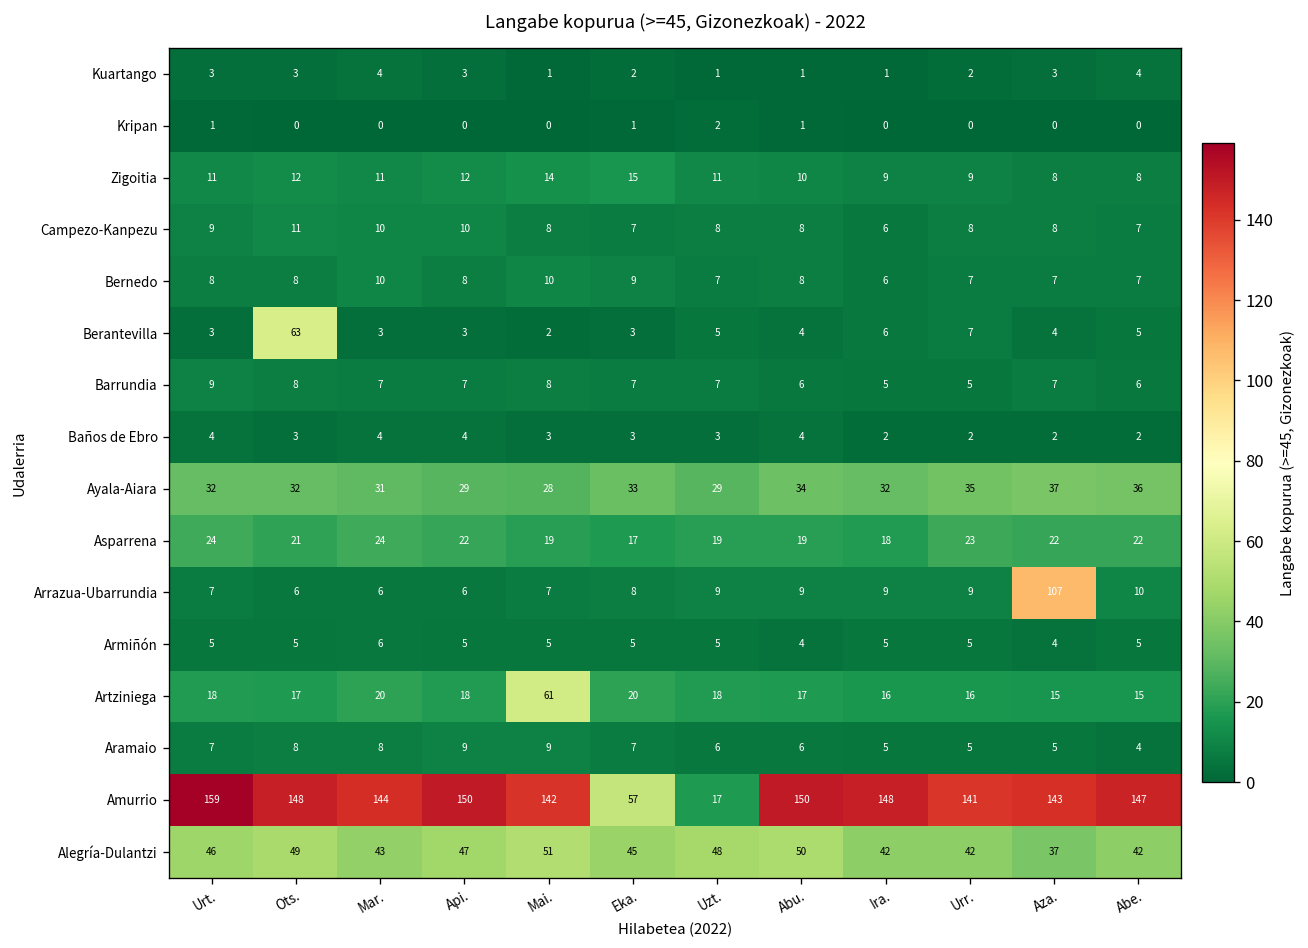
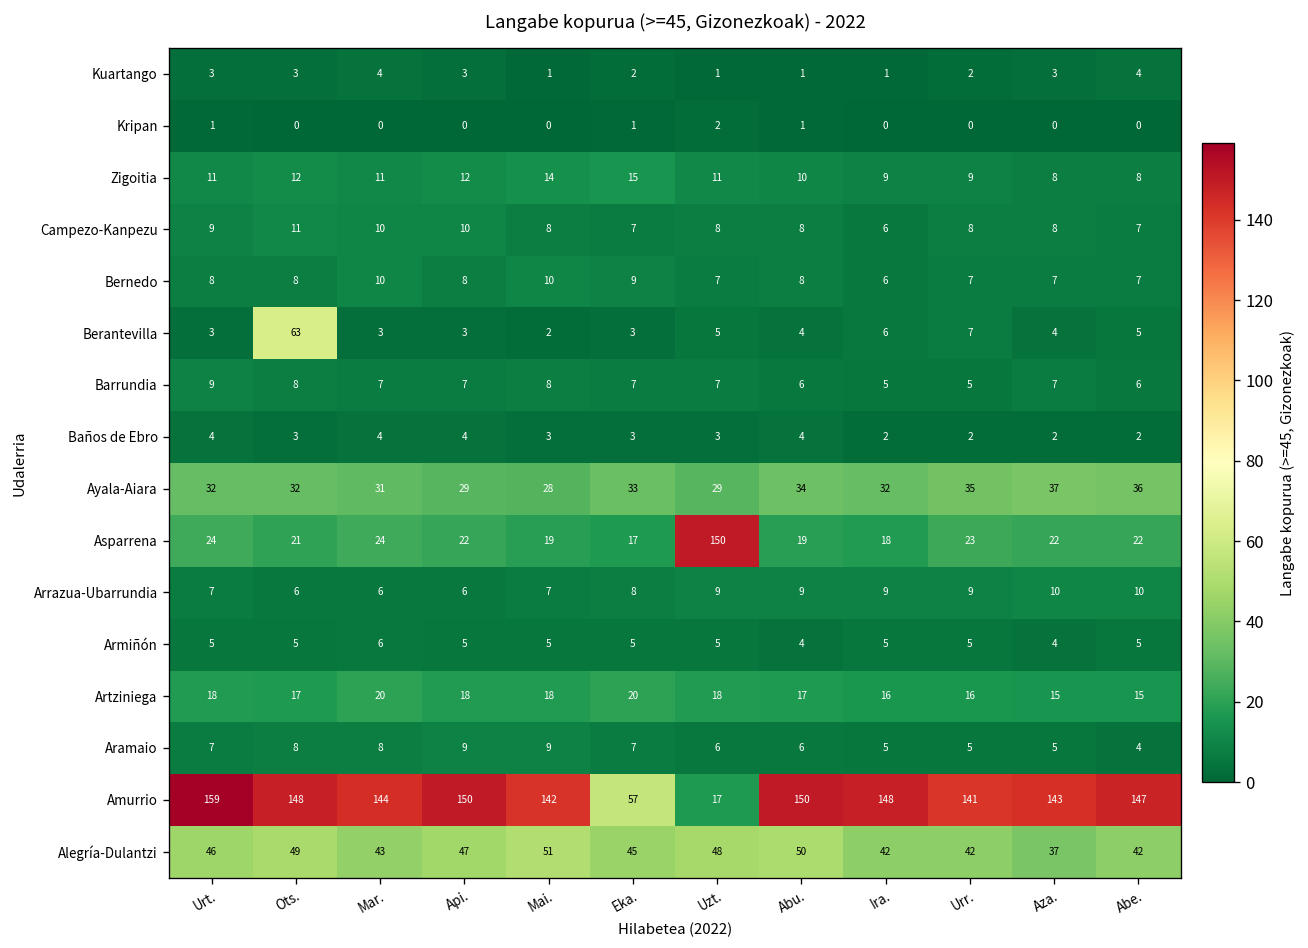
  {
    "Kuartango": {
      "Urt.": 3,
      "Ots.": 3,
      "Mar.": 4,
      "Api.": 3,
      "Mai.": 1,
      "Eka.": 2,
      "Uzt.": 1,
      "Abu.": 1,
      "Ira.": 1,
      "Urr.": 2,
      "Aza.": 3,
      "Abe.": 4
    },
    "Kripan": {
      "Urt.": 1,
      "Ots.": 0,
      "Mar.": 0,
      "Api.": 0,
      "Mai.": 0,
      "Eka.": 1,
      "Uzt.": 2,
      "Abu.": 1,
      "Ira.": 0,
      "Urr.": 0,
      "Aza.": 0,
      "Abe.": 0
    },
    "Zigoitia": {
      "Urt.": 11,
      "Ots.": 12,
      "Mar.": 11,
      "Api.": 12,
      "Mai.": 14,
      "Eka.": 15,
      "Uzt.": 11,
      "Abu.": 10,
      "Ira.": 9,
      "Urr.": 9,
      "Aza.": 8,
      "Abe.": 8
    },
    "Campezo-Kanpezu": {
      "Urt.": 9,
      "Ots.": 11,
      "Mar.": 10,
      "Api.": 10,
      "Mai.": 8,
      "Eka.": 7,
      "Uzt.": 8,
      "Abu.": 8,
      "Ira.": 6,
      "Urr.": 8,
      "Aza.": 8,
      "Abe.": 7
    },
    "Bernedo": {
      "Urt.": 8,
      "Ots.": 8,
      "Mar.": 10,
      "Api.": 8,
      "Mai.": 10,
      "Eka.": 9,
      "Uzt.": 7,
      "Abu.": 8,
      "Ira.": 6,
      "Urr.": 7,
      "Aza.": 7,
      "Abe.": 7
    },
    "Berantevilla": {
      "Urt.": 3,
      "Ots.": 63,
      "Mar.": 3,
      "Api.": 3,
      "Mai.": 2,
      "Eka.": 3,
      "Uzt.": 5,
      "Abu.": 4,
      "Ira.": 6,
      "Urr.": 7,
      "Aza.": 4,
      "Abe.": 5
    },
    "Barrundia": {
      "Urt.": 9,
      "Ots.": 8,
      "Mar.": 7,
      "Api.": 7,
      "Mai.": 8,
      "Eka.": 7,
      "Uzt.": 7,
      "Abu.": 6,
      "Ira.": 5,
      "Urr.": 5,
      "Aza.": 7,
      "Abe.": 6
    },
    "Baños de Ebro": {
      "Urt.": 4,
      "Ots.": 3,
      "Mar.": 4,
      "Api.": 4,
      "Mai.": 3,
      "Eka.": 3,
      "Uzt.": 3,
      "Abu.": 4,
      "Ira.": 2,
      "Urr.": 2,
      "Aza.": 2,
      "Abe.": 2
    },
    "Ayala-Aiara": {
      "Urt.": 32,
      "Ots.": 32,
      "Mar.": 31,
      "Api.": 29,
      "Mai.": 28,
      "Eka.": 33,
      "Uzt.": 29,
      "Abu.": 34,
      "Ira.": 32,
      "Urr.": 35,
      "Aza.": 37,
      "Abe.": 36
    },
    "Asparrena": {
      "Urt.": 24,
      "Ots.": 21,
      "Mar.": 24,
      "Api.": 22,
      "Mai.": 19,
      "Eka.": 17,
-     "Uzt.": 19,
+     "Uzt.": 150,
      "Abu.": 19,
      "Ira.": 18,
      "Urr.": 23,
      "Aza.": 22,
      "Abe.": 22
    },
    "Arrazua-Ubarrundia": {
      "Urt.": 7,
      "Ots.": 6,
      "Mar.": 6,
      "Api.": 6,
      "Mai.": 7,
      "Eka.": 8,
      "Uzt.": 9,
      "Abu.": 9,
      "Ira.": 9,
      "Urr.": 9,
-     "Aza.": 107,
+     "Aza.": 10,
      "Abe.": 10
    },
    "Armiñón": {
      "Urt.": 5,
      "Ots.": 5,
      "Mar.": 6,
      "Api.": 5,
      "Mai.": 5,
      "Eka.": 5,
      "Uzt.": 5,
      "Abu.": 4,
      "Ira.": 5,
      "Urr.": 5,
      "Aza.": 4,
      "Abe.": 5
    },
    "Artziniega": {
      "Urt.": 18,
      "Ots.": 17,
      "Mar.": 20,
      "Api.": 18,
-     "Mai.": 61,
+     "Mai.": 18,
      "Eka.": 20,
      "Uzt.": 18,
      "Abu.": 17,
      "Ira.": 16,
      "Urr.": 16,
      "Aza.": 15,
      "Abe.": 15
    },
    "Aramaio": {
      "Urt.": 7,
      "Ots.": 8,
      "Mar.": 8,
      "Api.": 9,
      "Mai.": 9,
      "Eka.": 7,
      "Uzt.": 6,
      "Abu.": 6,
      "Ira.": 5,
      "Urr.": 5,
      "Aza.": 5,
      "Abe.": 4
    },
    "Amurrio": {
      "Urt.": 159,
      "Ots.": 148,
      "Mar.": 144,
      "Api.": 150,
      "Mai.": 142,
      "Eka.": 57,
      "Uzt.": 17,
      "Abu.": 150,
      "Ira.": 148,
      "Urr.": 141,
      "Aza.": 143,
      "Abe.": 147
    },
    "Alegría-Dulantzi": {
      "Urt.": 46,
      "Ots.": 49,
      "Mar.": 43,
      "Api.": 47,
      "Mai.": 51,
      "Eka.": 45,
      "Uzt.": 48,
      "Abu.": 50,
      "Ira.": 42,
      "Urr.": 42,
      "Aza.": 37,
      "Abe.": 42
    }
  }
